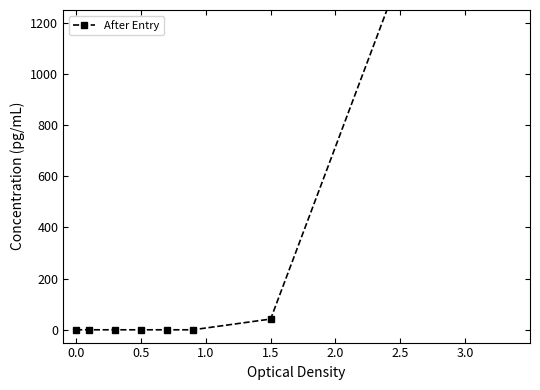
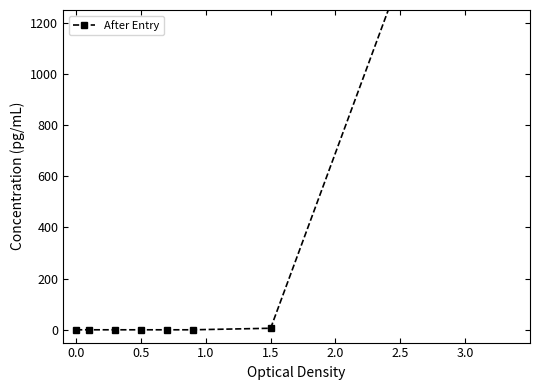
  {
    "0.0": 0,
    "0.5": 0,
-   "1.5": 40
+   "1.5": 10
  }
